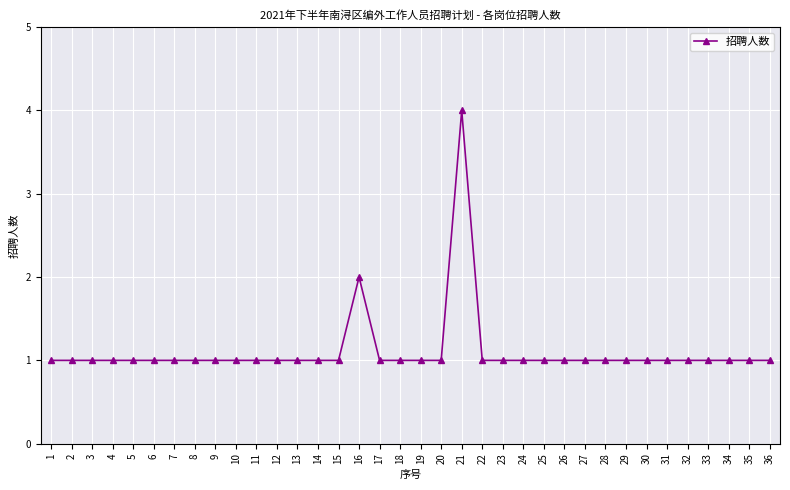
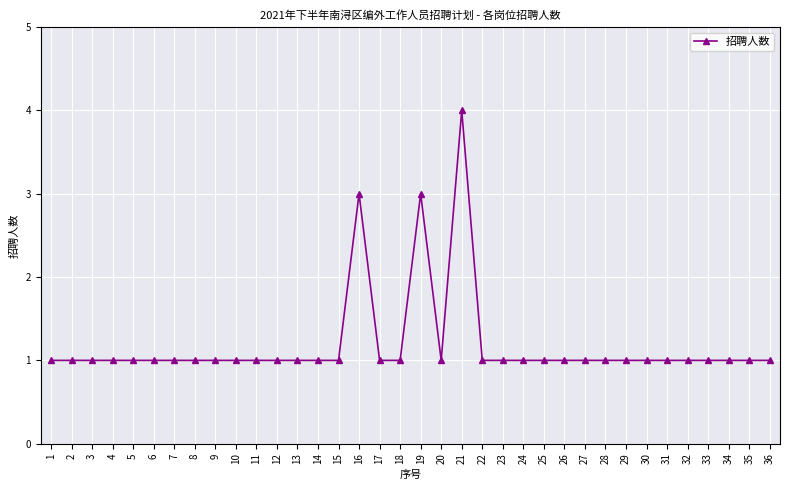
  {
    "1": 1,
    "2": 1,
    "3": 1,
    "4": 1,
    "5": 1,
    "6": 1,
    "7": 1,
    "8": 1,
    "9": 1,
    "10": 1,
    "11": 1,
    "12": 1,
    "13": 1,
    "14": 1,
    "15": 1,
-   "16": 2,
+   "16": 3,
    "17": 1,
    "18": 1,
-   "19": 1,
+   "19": 3,
    "20": 1,
    "21": 4,
    "22": 1,
    "23": 1,
    "24": 1,
    "25": 1,
    "26": 1,
    "27": 1,
    "28": 1,
    "29": 1,
    "30": 1,
    "31": 1,
    "32": 1,
    "33": 1,
    "34": 1,
    "35": 1,
    "36": 1
  }
